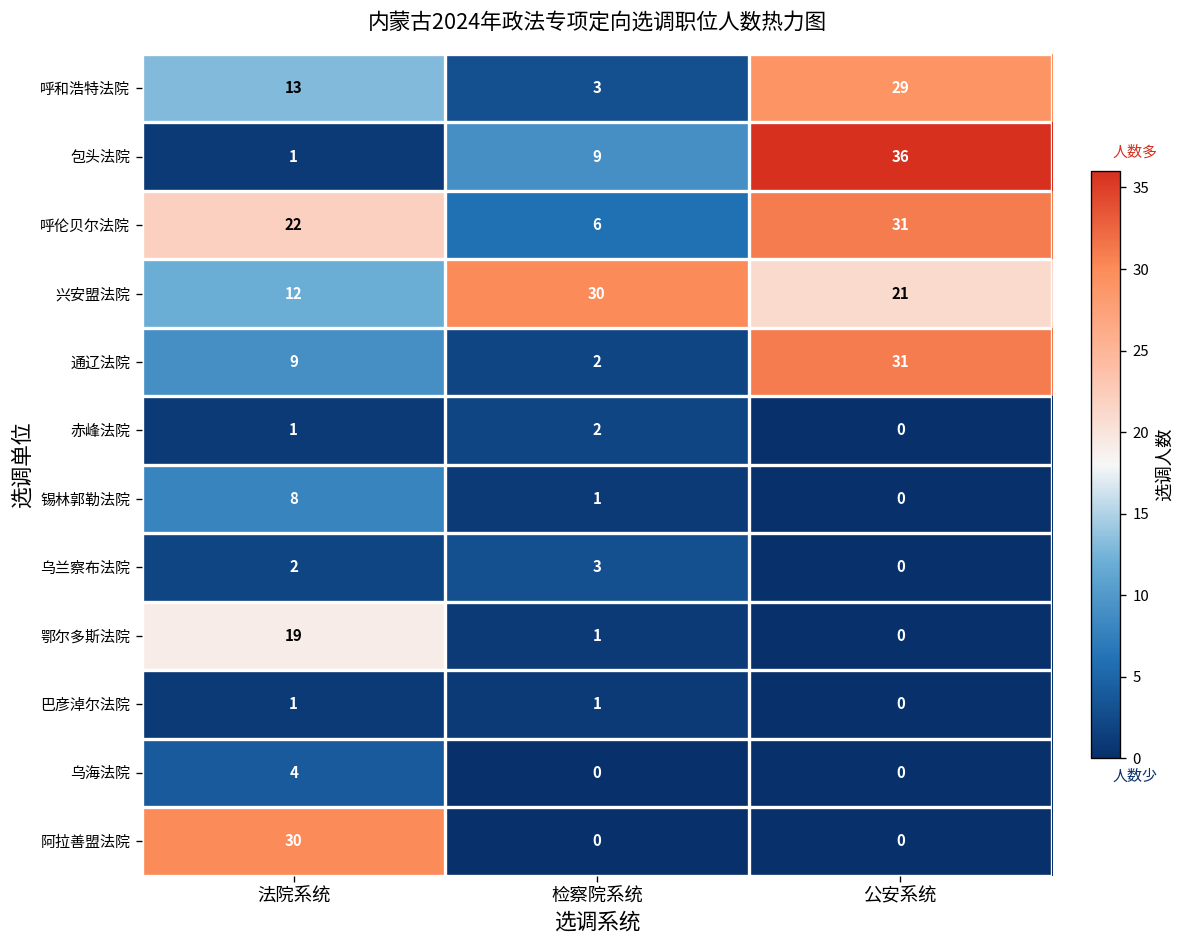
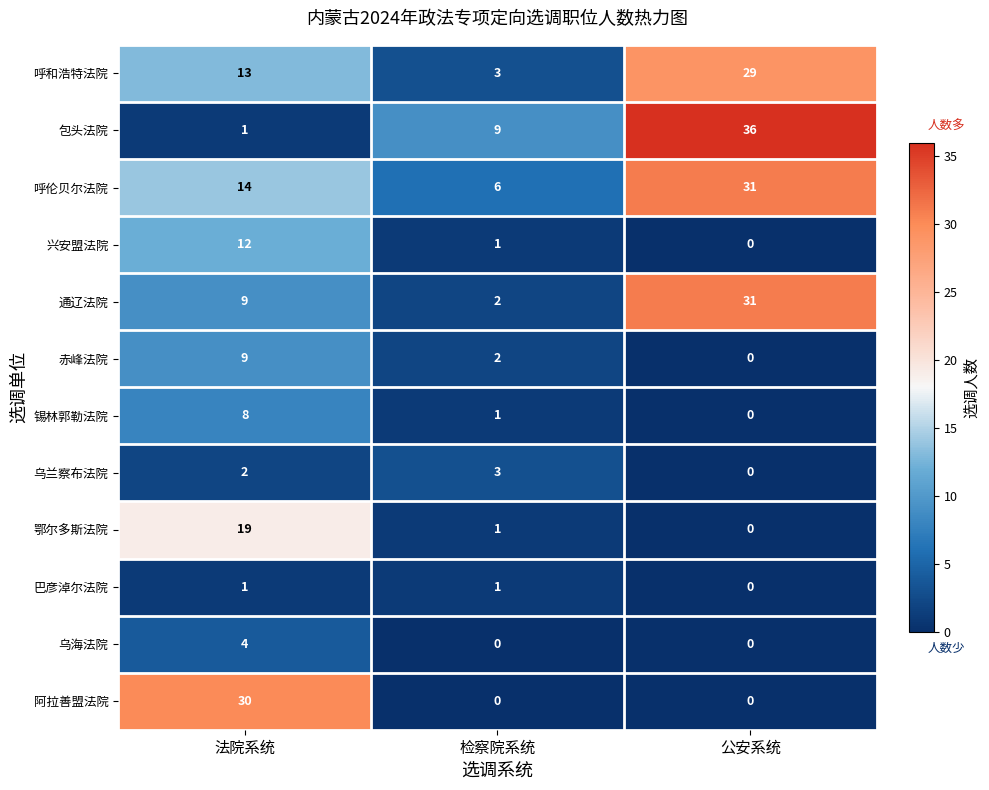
  {
    "呼和浩特法院": {
      "法院系统": 13,
      "检察院系统": 3,
      "公安系统": 29
    },
    "包头法院": {
      "法院系统": 1,
      "检察院系统": 9,
      "公安系统": 36
    },
    "呼伦贝尔法院": {
-     "法院系统": 22,
+     "法院系统": 14,
      "检察院系统": 6,
      "公安系统": 31
    },
    "兴安盟法院": {
      "法院系统": 12,
-     "检察院系统": 30,
-     "公安系统": 21
+     "检察院系统": 1,
+     "公安系统": 0
    },
    "通辽法院": {
      "法院系统": 9,
      "检察院系统": 2,
      "公安系统": 31
    },
    "赤峰法院": {
-     "法院系统": 1,
+     "法院系统": 9,
      "检察院系统": 2,
      "公安系统": 0
    },
    "锡林郭勒法院": {
      "法院系统": 8,
      "检察院系统": 1,
      "公安系统": 0
    },
    "乌兰察布法院": {
      "法院系统": 2,
      "检察院系统": 3,
      "公安系统": 0
    },
    "鄂尔多斯法院": {
      "法院系统": 19,
      "检察院系统": 1,
      "公安系统": 0
    },
    "巴彦淖尔法院": {
      "法院系统": 1,
      "检察院系统": 1,
      "公安系统": 0
    },
    "乌海法院": {
      "法院系统": 4,
      "检察院系统": 0,
      "公安系统": 0
    },
    "阿拉善盟法院": {
      "法院系统": 30,
      "检察院系统": 0,
      "公安系统": 0
    }
  }
